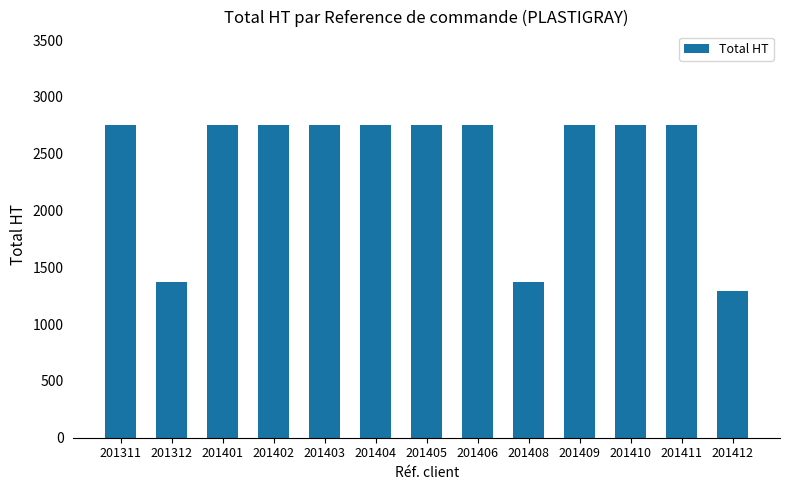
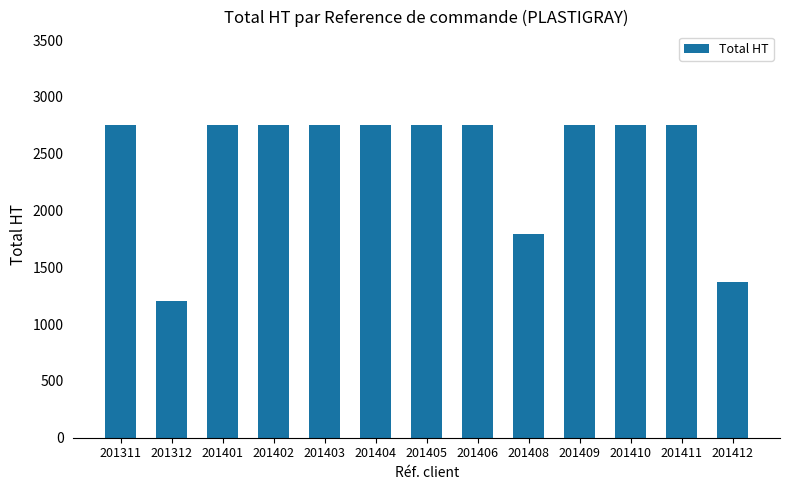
  {
    "201311": 2750,
-   "201312": 1380,
+   "201312": 1200,
    "201401": 2750,
    "201402": 2750,
    "201403": 2750,
    "201404": 2750,
    "201405": 2750,
    "201406": 2750,
-   "201408": 1380,
+   "201408": 1790,
    "201409": 2750,
    "201410": 2750,
    "201411": 2750,
-   "201412": 1290
+   "201412": 1380
  }
